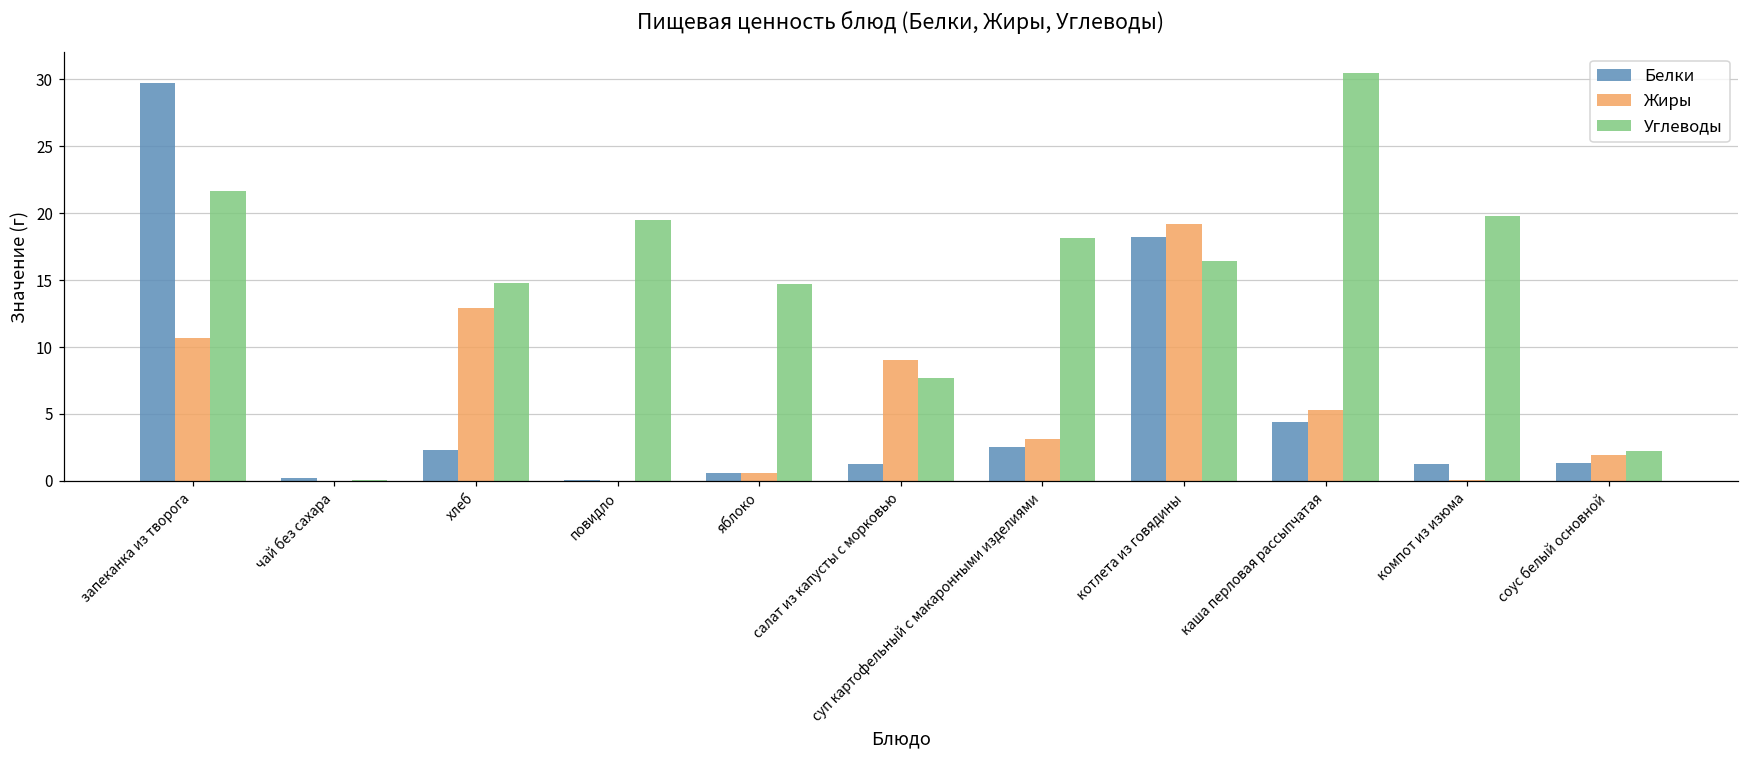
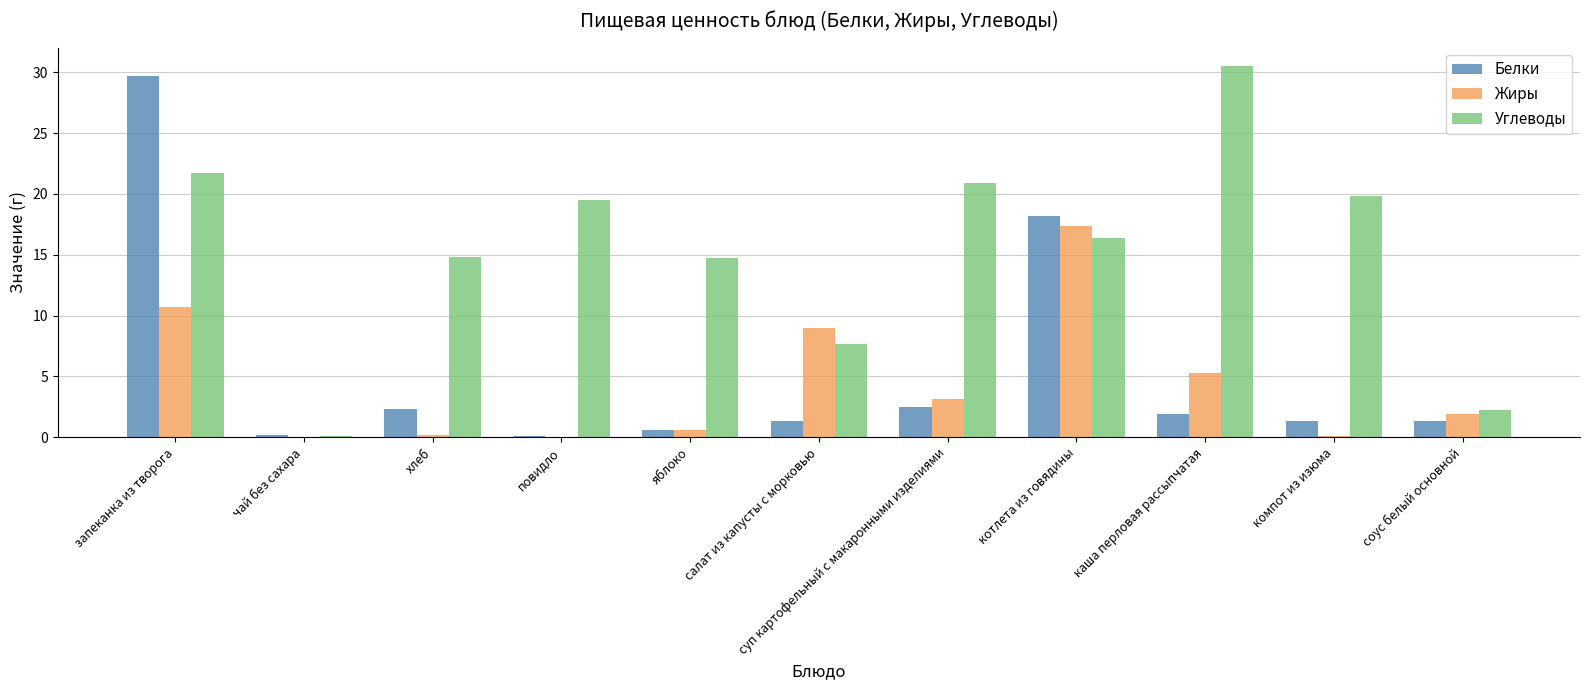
  {
    "Белки": {
      "запеканка из творога": 29.7,
      "хлеб": 2.3,
      "яблоко": 0.6,
      "салат из капусты с морковью": 1.3,
      "суп картофельный с макаронными изделиями": 2.5,
      "котлета из говядины": 18.2,
-     "каша перловая рассыпчатая": 4.4,
+     "каша перловая рассыпчатая": 1.9,
      "компот из изюма": 1.3,
      "соус белый основной": 1.4
    },
    "Жиры": {
      "запеканка из творога": 10.7,
      "чай без сахара": 0.0,
-     "хлеб": 12.9,
+     "хлеб": 0.2,
      "повидло": 0.0,
      "яблоко": 0.6,
      "салат из капусты с морковью": 9.0,
      "суп картофельный с макаронными изделиями": 3.1,
-     "котлета из говядины": 19.2,
+     "котлета из говядины": 17.4,
      "каша перловая рассыпчатая": 5.3,
      "соус белый основной": 1.9
    },
    "Углеводы": {
      "запеканка из творога": 21.7,
      "хлеб": 14.8,
      "повидло": 19.5,
      "яблоко": 14.7,
      "салат из капусты с морковью": 7.7,
-     "суп картофельный с макаронными изделиями": 18.1,
+     "суп картофельный с макаронными изделиями": 20.9,
      "котлета из говядины": 16.4,
      "каша перловая рассыпчатая": 30.5,
      "компот из изюма": 19.8,
      "соус белый основной": 2.2
    }
  }
